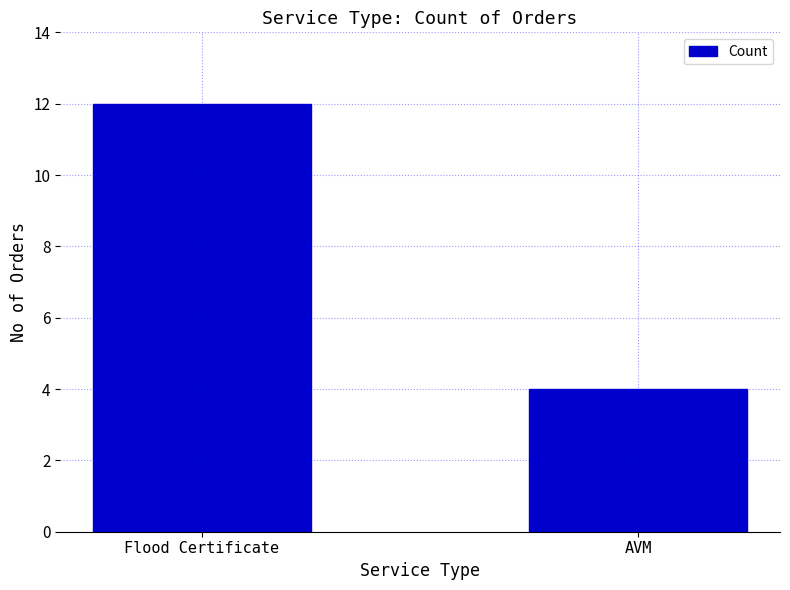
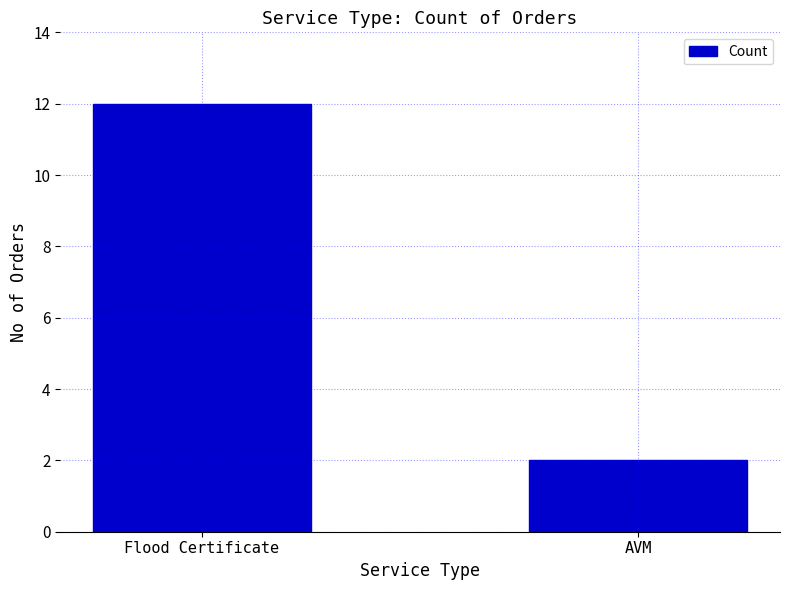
  {
    "Flood Certificate": 12,
-   "AVM": 4
+   "AVM": 2
  }
